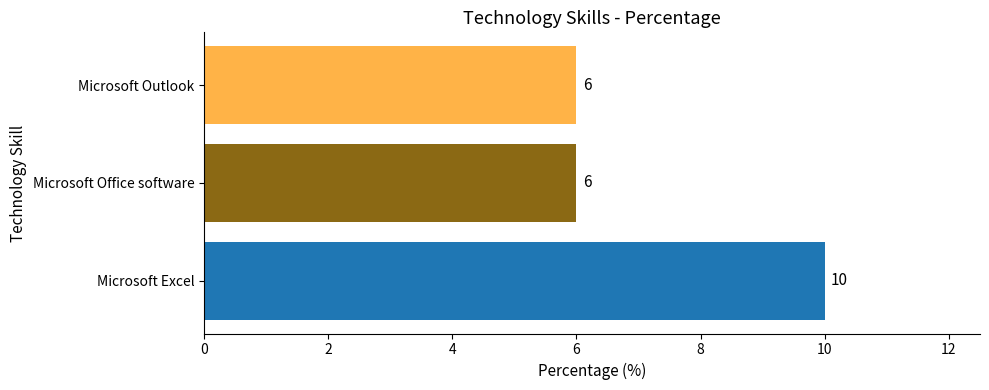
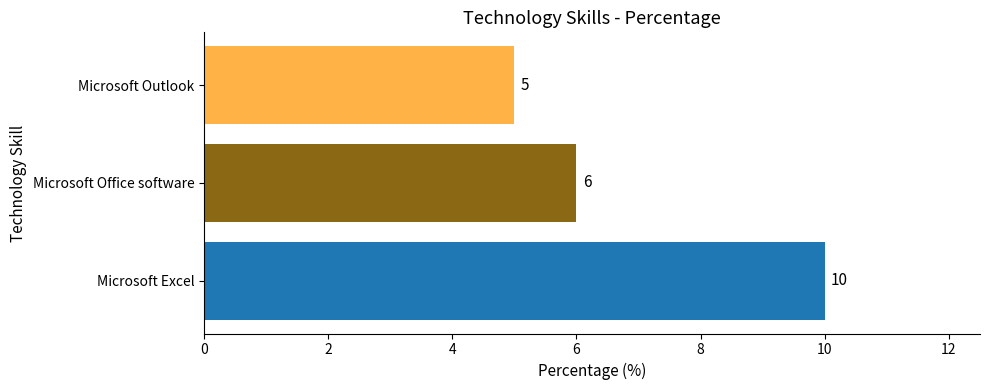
  {
-   "Microsoft Outlook": 6,
+   "Microsoft Outlook": 5,
    "Microsoft Office software": 6,
    "Microsoft Excel": 10
  }
